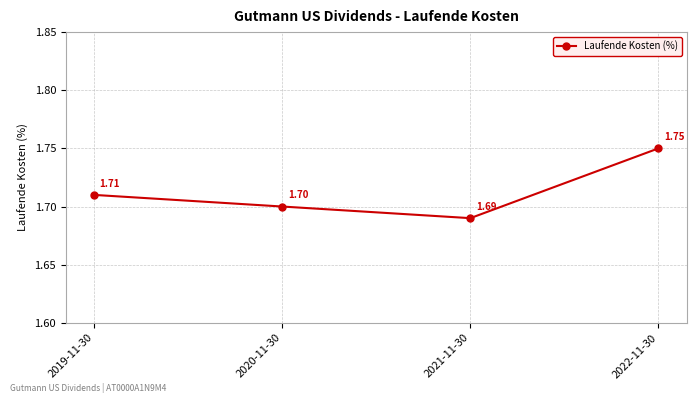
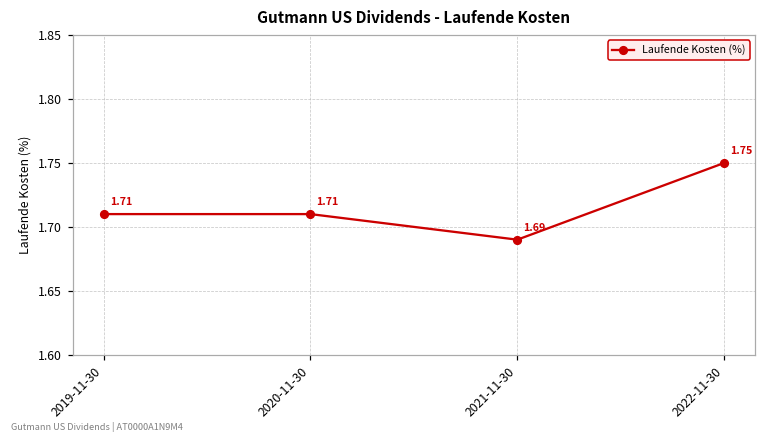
  {
    "2019-11-30": 1.71,
-   "2020-11-30": 1.70,
+   "2020-11-30": 1.71,
    "2021-11-30": 1.69,
    "2022-11-30": 1.75
  }
